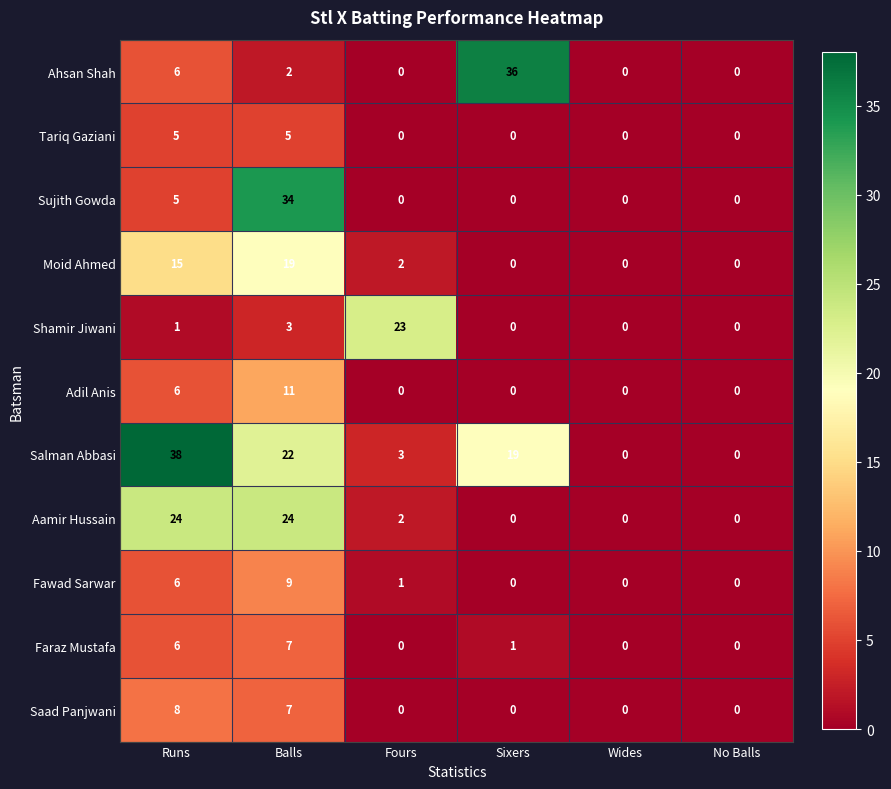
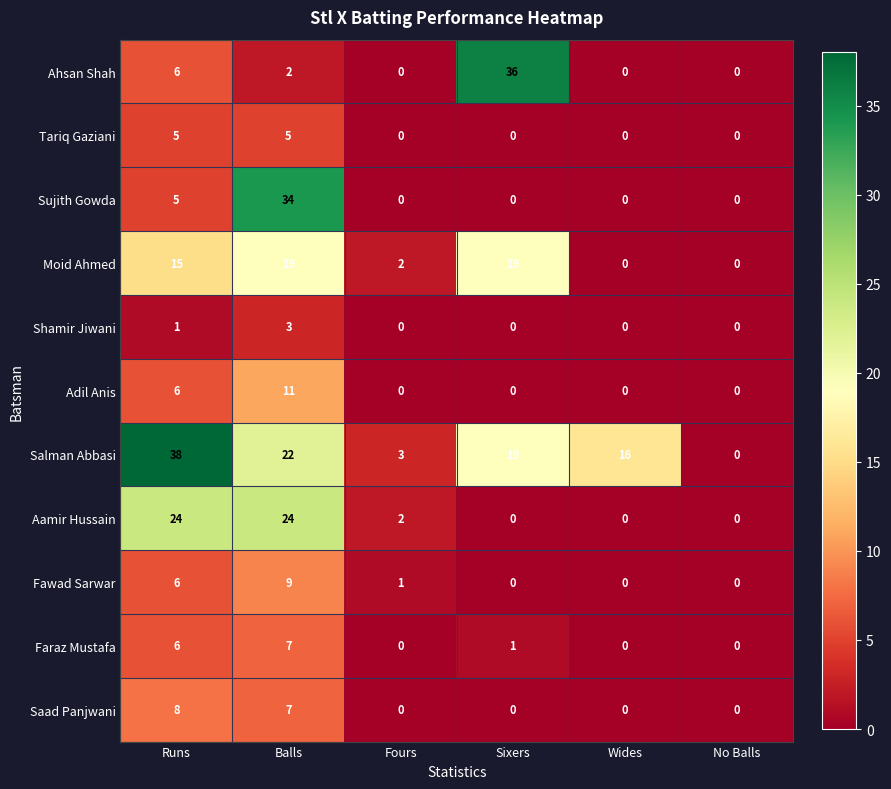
  {
    "Ahsan Shah": {
      "Runs": 6,
      "Balls": 2,
      "Fours": 0,
      "Sixers": 36,
      "Wides": 0,
      "No Balls": 0
    },
    "Tariq Gaziani": {
      "Runs": 5,
      "Balls": 5,
      "Fours": 0,
      "Sixers": 0,
      "Wides": 0,
      "No Balls": 0
    },
    "Sujith Gowda": {
      "Runs": 5,
      "Balls": 34,
      "Fours": 0,
      "Sixers": 0,
      "Wides": 0,
      "No Balls": 0
    },
    "Moid Ahmed": {
      "Runs": 15,
      "Balls": 19,
      "Fours": 2,
-     "Sixers": 0,
+     "Sixers": 19,
      "Wides": 0,
      "No Balls": 0
    },
    "Shamir Jiwani": {
      "Runs": 1,
      "Balls": 3,
-     "Fours": 23,
+     "Fours": 0,
      "Sixers": 0,
      "Wides": 0,
      "No Balls": 0
    },
    "Adil Anis": {
      "Runs": 6,
      "Balls": 11,
      "Fours": 0,
      "Sixers": 0,
      "Wides": 0,
      "No Balls": 0
    },
    "Salman Abbasi": {
      "Runs": 38,
      "Balls": 22,
      "Fours": 3,
      "Sixers": 19,
-     "Wides": 0,
+     "Wides": 16,
      "No Balls": 0
    },
    "Aamir Hussain": {
      "Runs": 24,
      "Balls": 24,
      "Fours": 2,
      "Sixers": 0,
      "Wides": 0,
      "No Balls": 0
    },
    "Fawad Sarwar": {
      "Runs": 6,
      "Balls": 9,
      "Fours": 1,
      "Sixers": 0,
      "Wides": 0,
      "No Balls": 0
    },
    "Faraz Mustafa": {
      "Runs": 6,
      "Balls": 7,
      "Fours": 0,
      "Sixers": 1,
      "Wides": 0,
      "No Balls": 0
    },
    "Saad Panjwani": {
      "Runs": 8,
      "Balls": 7,
      "Fours": 0,
      "Sixers": 0,
      "Wides": 0,
      "No Balls": 0
    }
  }
